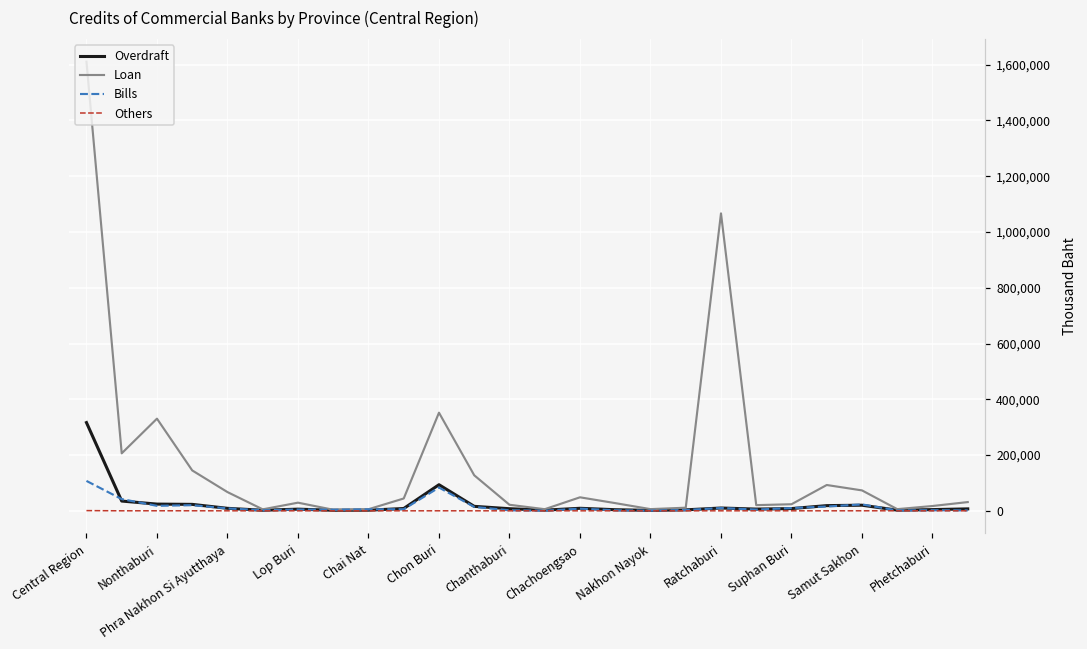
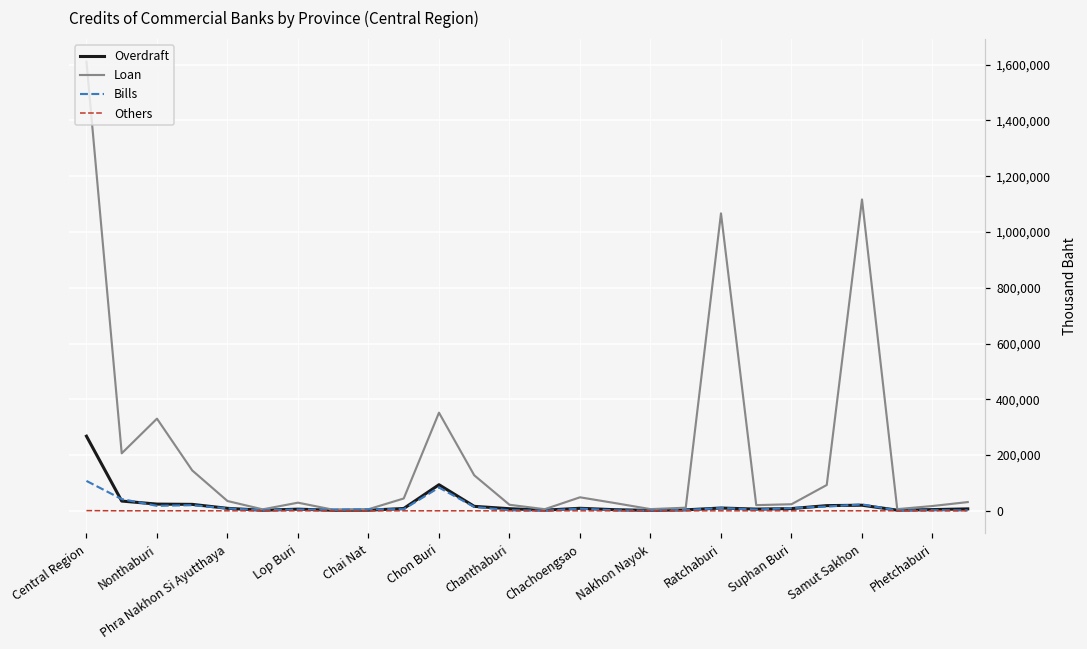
  {
    "Overdraft": {
-     "Central Region": "320,000"
+     "Central Region": "270,000"
    },
    "Loan": {
      "Nonthaburi": "330,000",
-     "Phra Nakhon Si Ayutthaya": "70,000",
+     "Phra Nakhon Si Ayutthaya": "40,000",
      "Lop Buri": "30,000",
      "Chon Buri": "350,000",
      "Chanthaburi": "20,000",
      "Chachoengsao": "50,000",
      "Ratchaburi": "1,070,000",
      "Suphan Buri": "20,000",
-     "Samut Sakhon": "70,000",
+     "Samut Sakhon": "1,120,000",
      "Phetchaburi": "20,000"
    },
    "Bills": {
      "Central Region": "110,000"
    },
    "Others": {
      "Central Region": "0",
      "Nonthaburi": "0",
      "Chon Buri": "0",
      "Ratchaburi": "0",
      "Samut Sakhon": "0"
    }
  }
